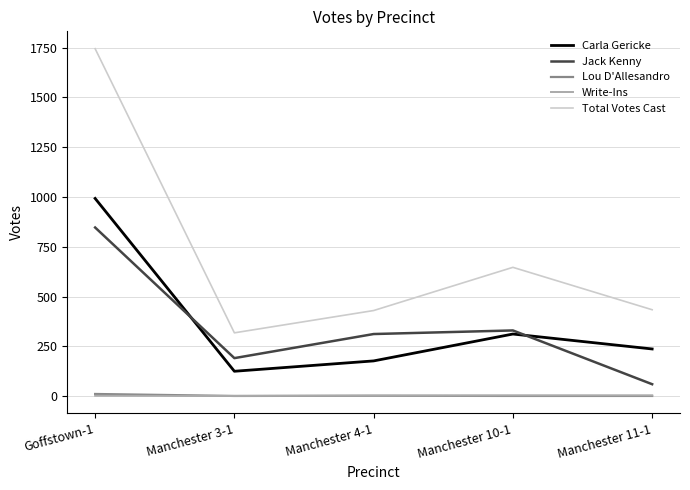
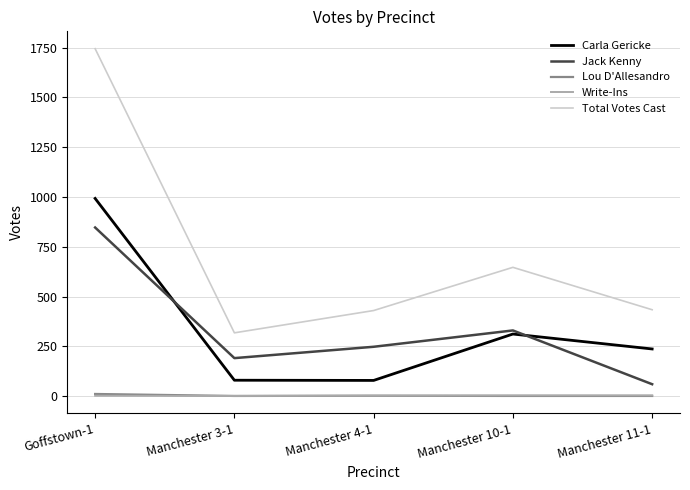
  {
    "Carla Gericke": {
      "Goffstown-1": 990,
-     "Manchester 3-1": 130,
-     "Manchester 4-1": 180,
+     "Manchester 3-1": 80,
+     "Manchester 4-1": 80,
      "Manchester 10-1": 310,
      "Manchester 11-1": 240
    },
    "Jack Kenny": {
      "Goffstown-1": 850,
      "Manchester 3-1": 190,
-     "Manchester 4-1": 310,
+     "Manchester 4-1": 250,
      "Manchester 10-1": 330,
      "Manchester 11-1": 60
    }
  }
